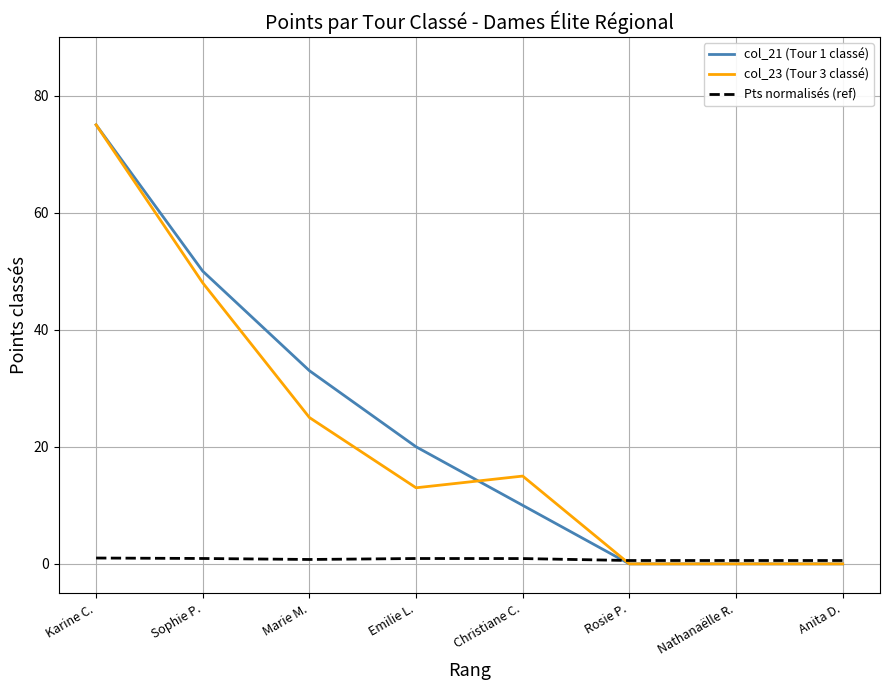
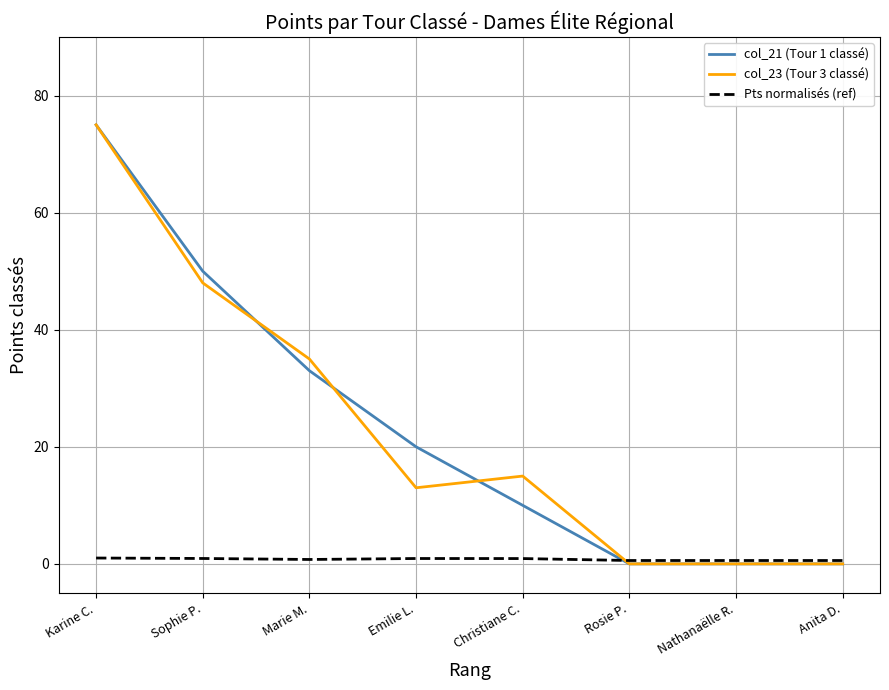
  {
    "col_21 (Tour 1 classé)": {
      "Sophie P.": 50,
      "Marie M.": 33,
      "Emilie L.": 20,
      "Christiane C.": 10
    },
    "col_23 (Tour 3 classé)": {
      "Sophie P.": 48,
-     "Marie M.": 25,
+     "Marie M.": 35,
      "Emilie L.": 13,
      "Christiane C.": 15
    },
    "Pts normalisés (ref)": {
      "Karine C.": 1,
      "Sophie P.": 1,
      "Marie M.": 1,
      "Emilie L.": 1,
      "Christiane C.": 1,
      "Rosie P.": 1,
      "Nathanaëlle R.": 1,
      "Anita D.": 1
    }
  }
